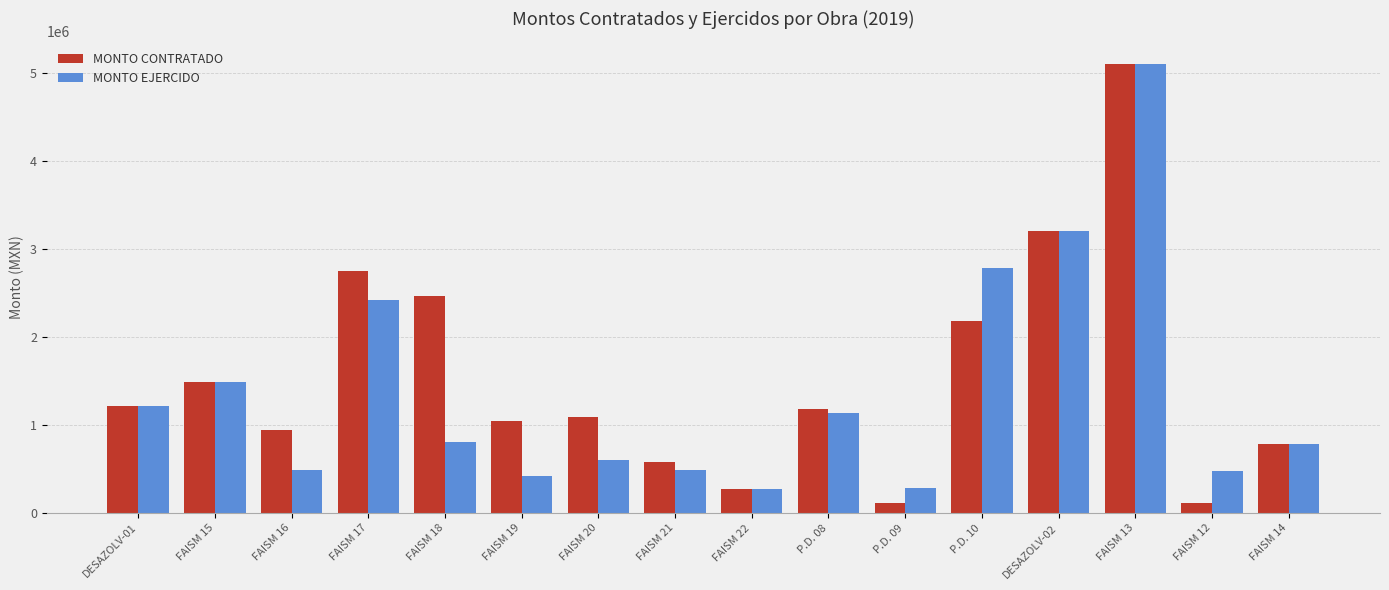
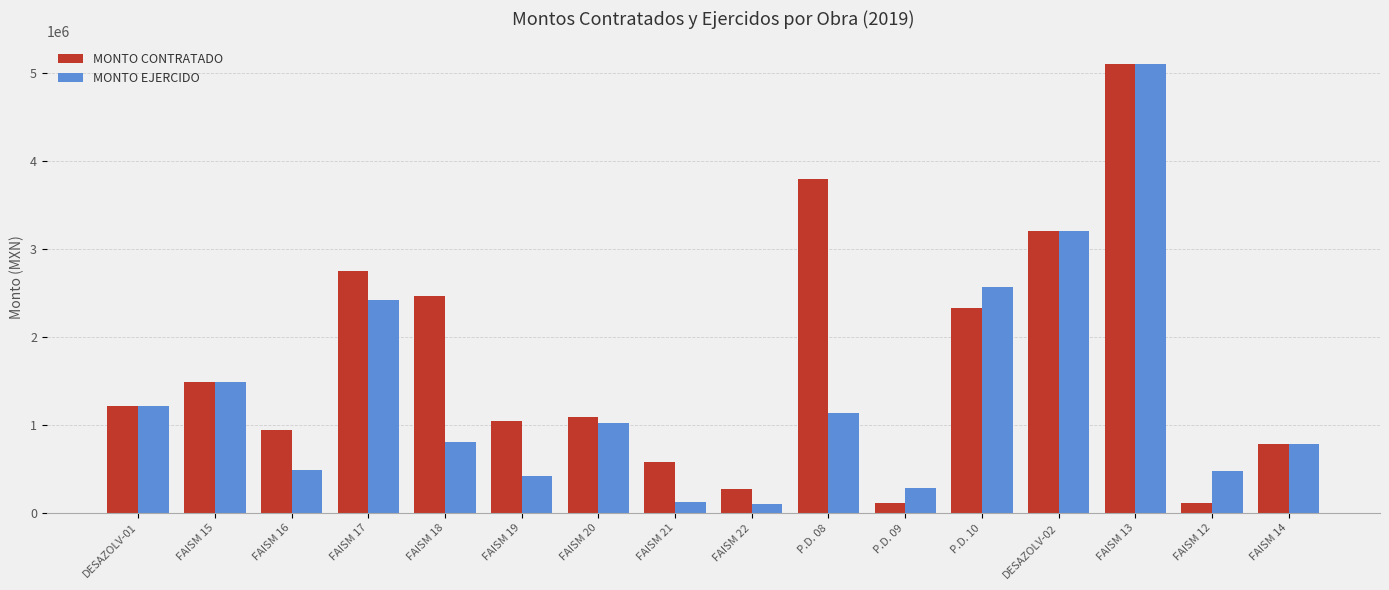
  {
    "MONTO CONTRATADO": {
      "DESAZOLV-01": 1200000,
      "FAISM 15": 1500000,
      "FAISM 16": 900000,
      "FAISM 17": 2700000,
      "FAISM 18": 2500000,
      "FAISM 19": 1000000,
      "FAISM 20": 1100000,
      "FAISM 21": 600000,
      "FAISM 22": 300000,
-     "P.D. 08": 1200000,
+     "P.D. 08": 3800000,
      "P.D. 09": 100000,
-     "P.D. 10": 2200000,
+     "P.D. 10": 2300000,
      "DESAZOLV-02": 3200000,
      "FAISM 13": 5100000,
      "FAISM 12": 100000,
      "FAISM 14": 800000
    },
    "MONTO EJERCIDO": {
      "DESAZOLV-01": 1200000,
      "FAISM 15": 1500000,
      "FAISM 16": 500000,
      "FAISM 17": 2400000,
      "FAISM 18": 800000,
      "FAISM 19": 400000,
-     "FAISM 20": 600000,
-     "FAISM 21": 500000,
-     "FAISM 22": 300000,
+     "FAISM 20": 1000000,
+     "FAISM 21": 100000,
+     "FAISM 22": 100000,
      "P.D. 08": 1100000,
      "P.D. 09": 300000,
-     "P.D. 10": 2800000,
+     "P.D. 10": 2600000,
      "DESAZOLV-02": 3200000,
      "FAISM 13": 5100000,
      "FAISM 12": 500000,
      "FAISM 14": 800000
    }
  }
